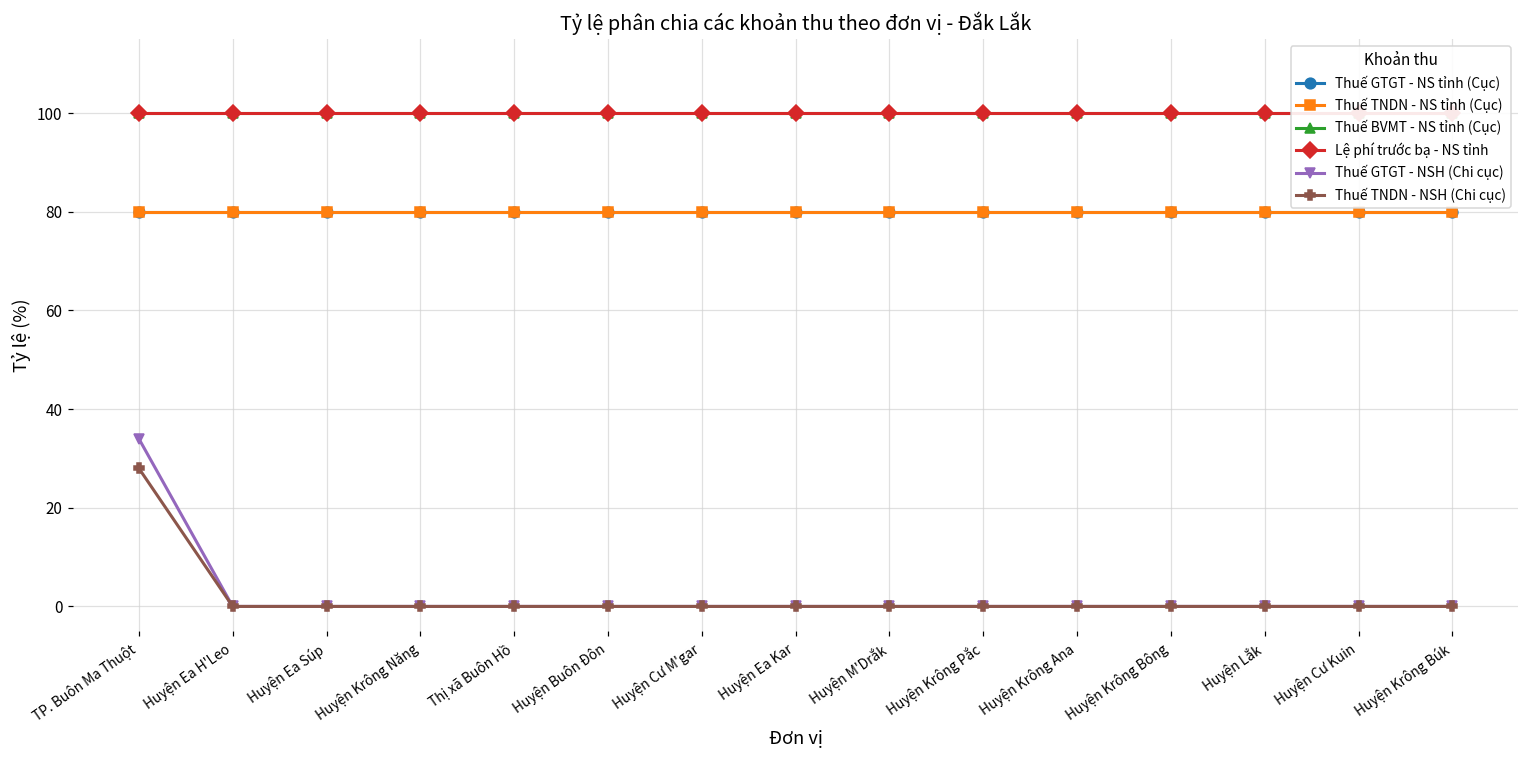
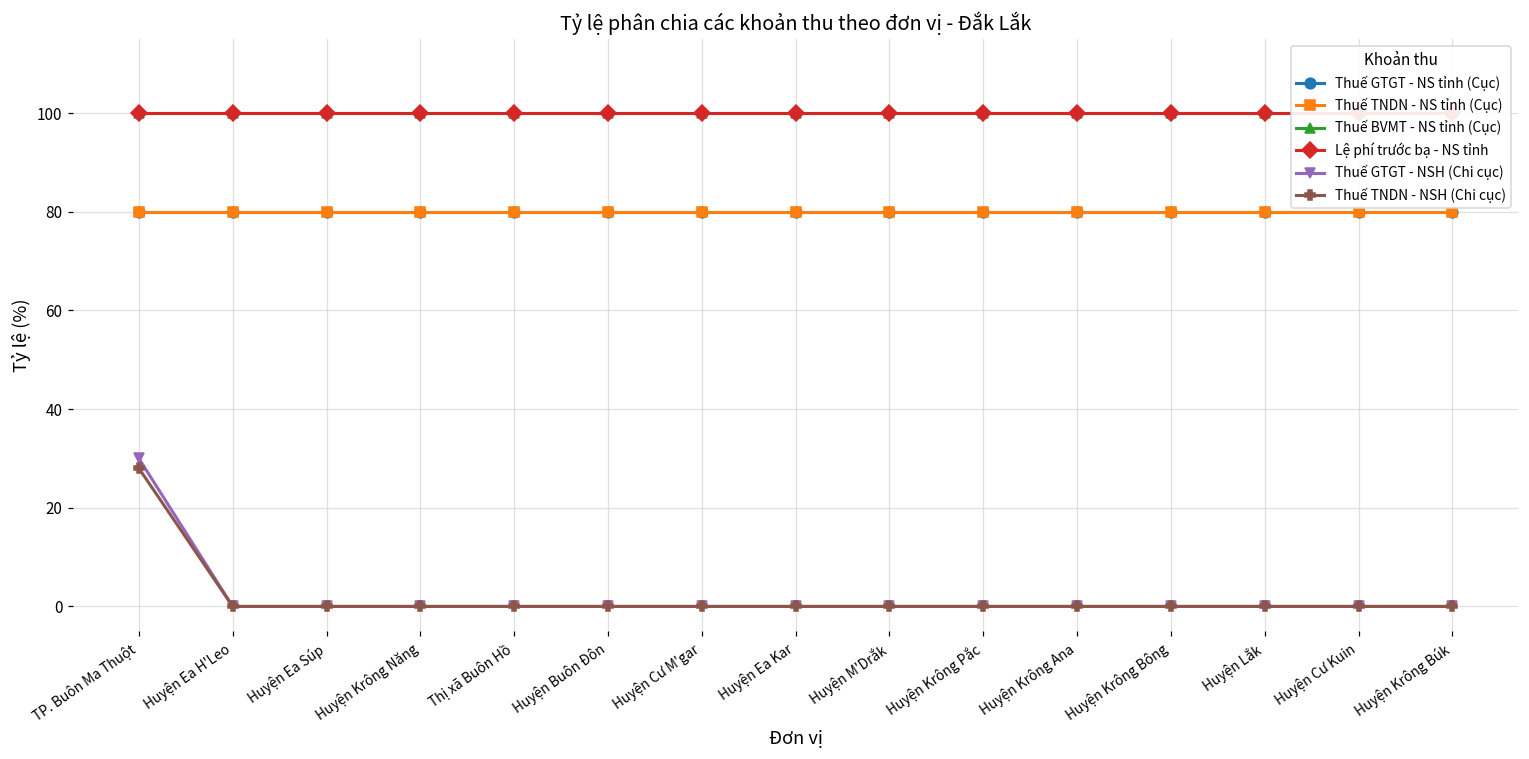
  {
    "Thuế TNDN - NS tỉnh (Cục)": {
      "TP. Buôn Ma Thuột": 80,
      "Huyện Ea H'Leo": 80,
      "Huyện Ea Súp": 80,
      "Huyện Krông Năng": 80,
      "Thị xã Buôn Hồ": 80,
      "Huyện Buôn Đôn": 80,
      "Huyện Cư M'gar": 80,
      "Huyện Ea Kar": 80,
      "Huyện M'Drắk": 80,
      "Huyện Krông Pắc": 80,
      "Huyện Krông Ana": 80,
      "Huyện Krông Bông": 80,
      "Huyện Lắk": 80,
      "Huyện Cư Kuin": 80,
      "Huyện Krông Búk": 80
    },
    "Lệ phí trước bạ - NS tỉnh": {
      "TP. Buôn Ma Thuột": 100,
      "Huyện Ea H'Leo": 100,
      "Huyện Ea Súp": 100,
      "Huyện Krông Năng": 100,
      "Thị xã Buôn Hồ": 100,
      "Huyện Buôn Đôn": 100,
      "Huyện Cư M'gar": 100,
      "Huyện Ea Kar": 100,
      "Huyện M'Drắk": 100,
      "Huyện Krông Pắc": 100,
      "Huyện Krông Ana": 100,
      "Huyện Krông Bông": 100,
      "Huyện Lắk": 100
    },
    "Thuế GTGT - NSH (Chi cục)": {
-     "TP. Buôn Ma Thuột": 34
+     "TP. Buôn Ma Thuột": 30
    },
    "Thuế TNDN - NSH (Chi cục)": {
      "TP. Buôn Ma Thuột": 28
    }
  }
